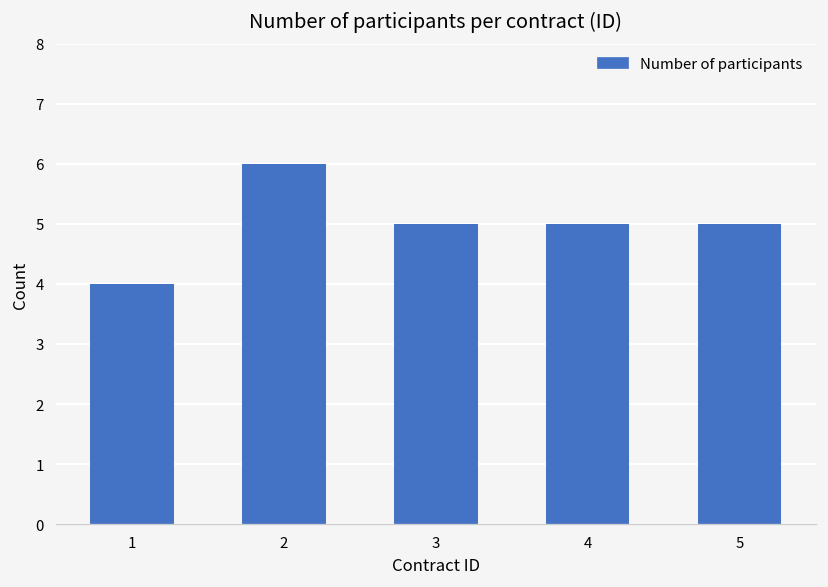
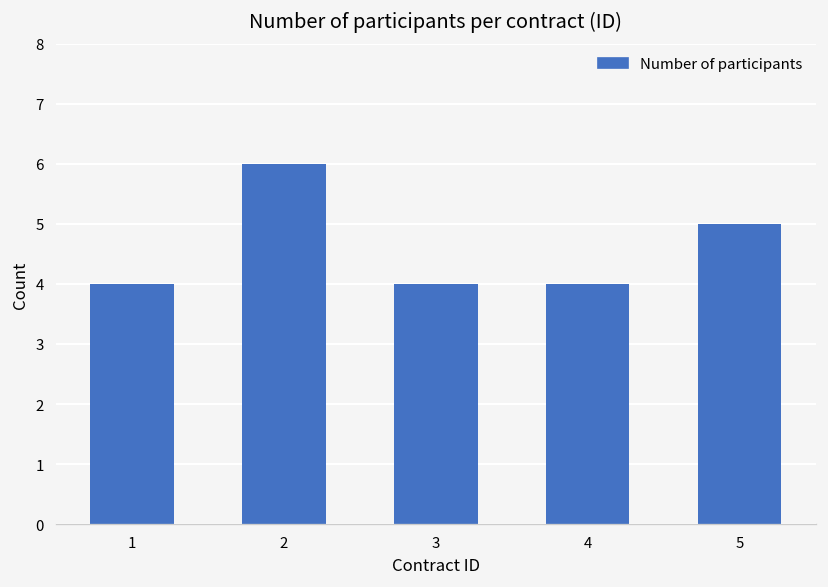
  {
    "1": 4,
    "2": 6,
-   "3": 5,
-   "4": 5,
+   "3": 4,
+   "4": 4,
    "5": 5
  }
